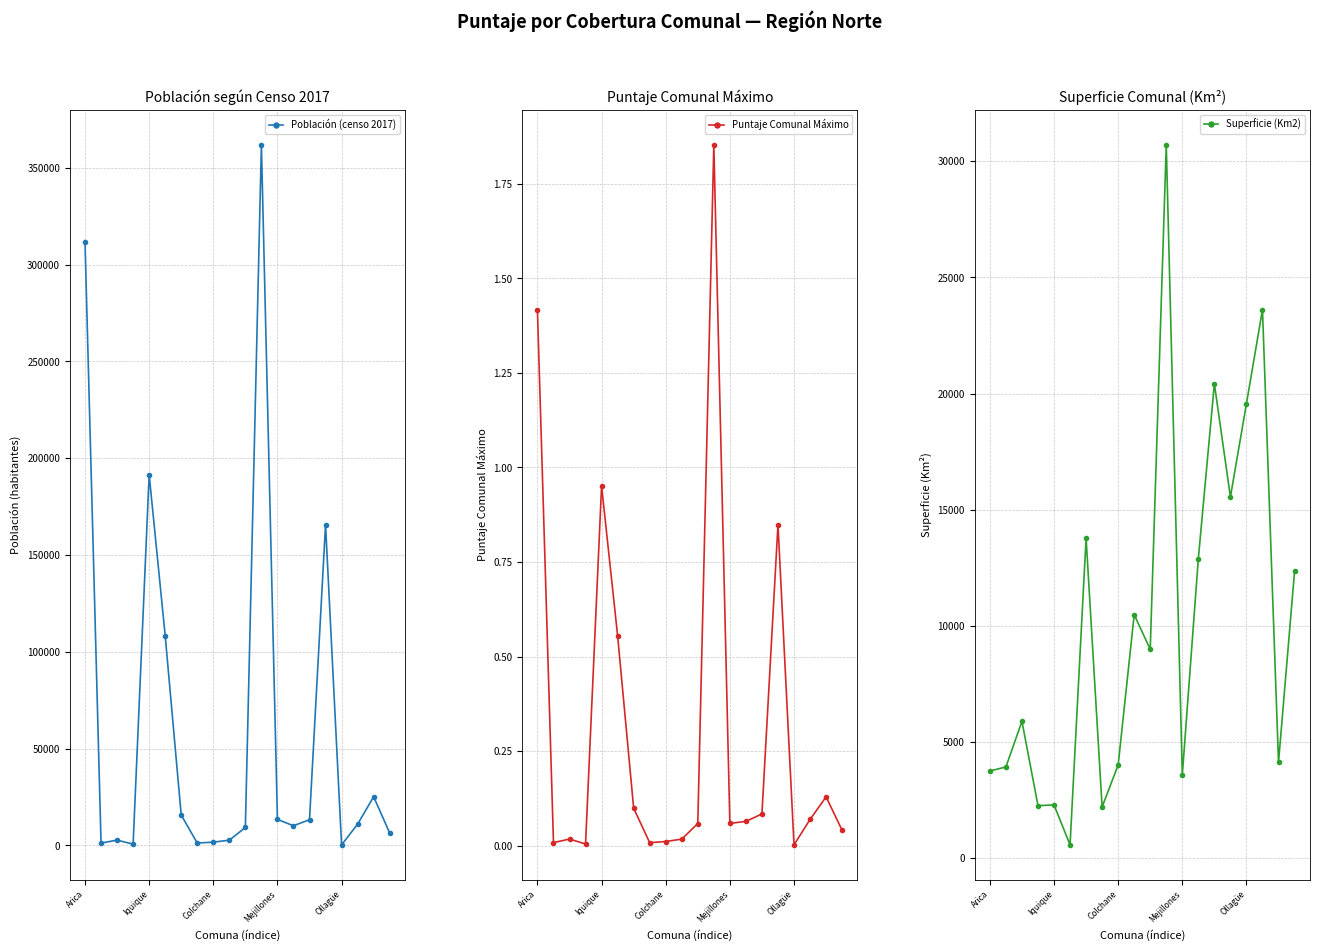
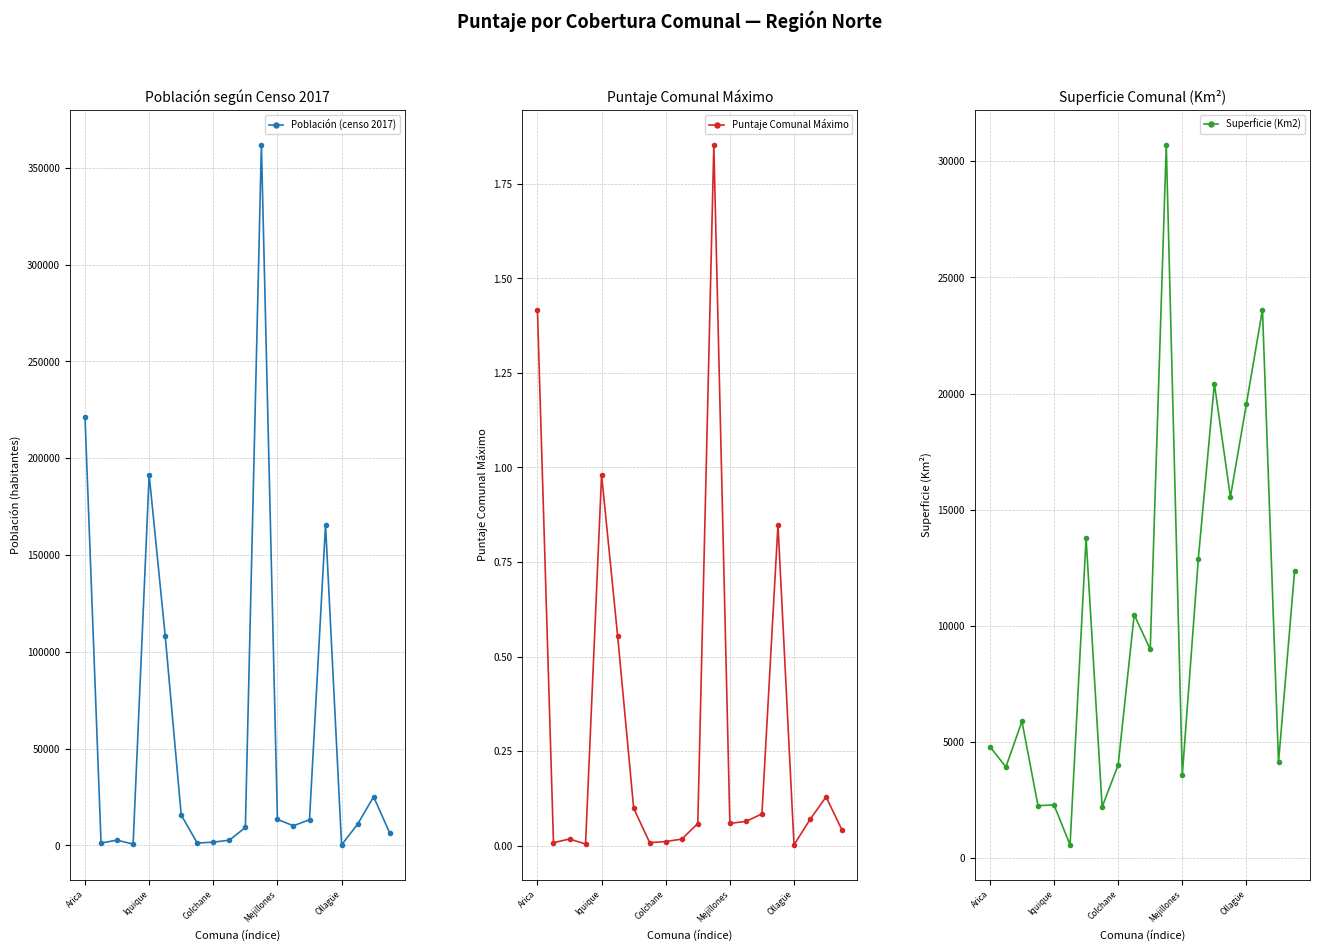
  {
    "Población según Censo 2017": {
-     "Arica": 312000,
+     "Arica": 221000,
      "Iquique": 191000,
      "Colchane": 2000,
      "Mejillones": 13000,
      "Ollagüe": 0
    },
    "Puntaje Comunal Máximo": {
      "Arica": 1.42,
-     "Iquique": 0.95,
+     "Iquique": 0.98,
      "Colchane": 0.01,
      "Mejillones": 0.06,
      "Ollagüe": 0.00
    },
    "Superficie Comunal (Km²)": {
-     "Arica": 3800,
+     "Arica": 4800,
      "Iquique": 2300,
      "Colchane": 4000,
      "Mejillones": 3600,
      "Ollagüe": 19600
    }
  }
